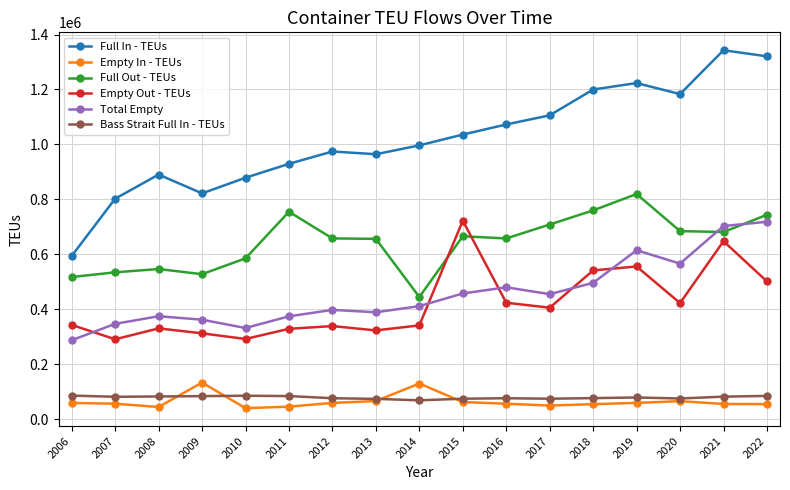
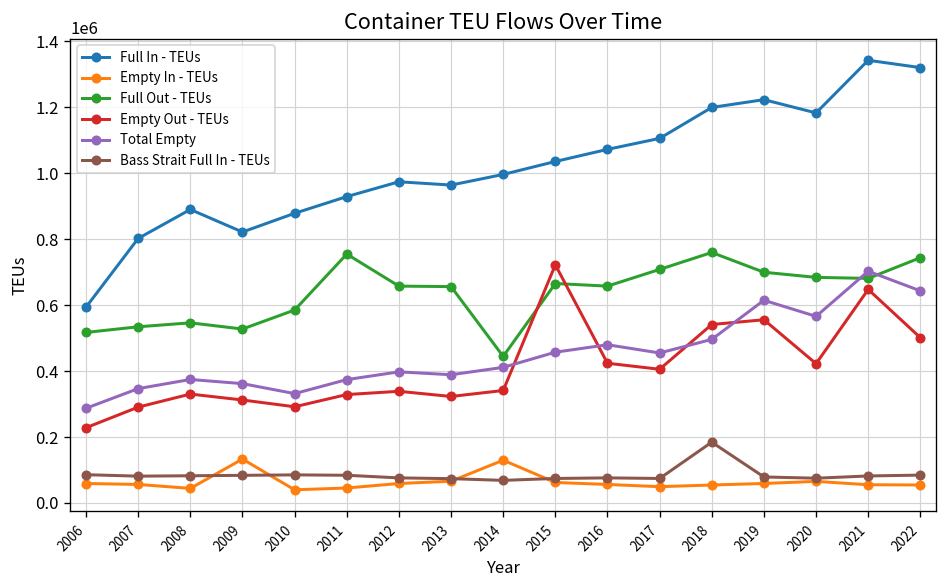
  {
    "Full In - TEUs": {
      "2006": 590000,
      "2007": 800000,
      "2008": 890000,
      "2009": 820000,
      "2010": 880000,
      "2011": 930000,
      "2012": 970000,
      "2013": 960000,
      "2014": 1000000,
      "2015": 1040000,
      "2016": 1070000,
      "2017": 1110000,
      "2018": 1200000,
      "2019": 1220000,
      "2020": 1180000,
      "2021": 1340000,
      "2022": 1320000
    },
    "Empty In - TEUs": {
      "2006": 60000,
      "2007": 60000,
      "2008": 40000,
      "2009": 130000,
      "2010": 40000,
      "2011": 50000,
      "2012": 60000,
      "2014": 130000,
      "2015": 60000,
      "2016": 60000,
      "2017": 50000,
      "2018": 50000,
      "2019": 60000,
      "2020": 70000,
      "2021": 60000,
      "2022": 50000
    },
    "Full Out - TEUs": {
      "2006": 520000,
      "2007": 530000,
      "2008": 550000,
      "2009": 530000,
      "2010": 590000,
      "2011": 750000,
      "2012": 660000,
      "2013": 660000,
      "2014": 440000,
      "2015": 670000,
      "2016": 660000,
      "2017": 710000,
      "2018": 760000,
-     "2019": 820000,
+     "2019": 700000,
      "2020": 680000,
      "2021": 680000,
      "2022": 740000
    },
    "Empty Out - TEUs": {
-     "2006": 340000,
+     "2006": 230000,
      "2007": 290000,
      "2008": 330000,
      "2009": 310000,
      "2010": 290000,
      "2011": 330000,
      "2012": 340000,
      "2013": 320000,
      "2014": 340000,
      "2015": 720000,
      "2016": 420000,
      "2017": 410000,
      "2018": 540000,
      "2019": 560000,
      "2020": 420000,
      "2021": 650000,
      "2022": 500000
    },
    "Total Empty": {
      "2006": 290000,
      "2007": 350000,
      "2008": 370000,
      "2009": 360000,
      "2010": 330000,
      "2011": 370000,
      "2012": 400000,
      "2013": 390000,
      "2014": 410000,
      "2015": 460000,
      "2016": 480000,
      "2017": 450000,
      "2018": 500000,
      "2019": 610000,
      "2020": 570000,
      "2021": 700000,
-     "2022": 720000
+     "2022": 640000
    },
    "Bass Strait Full In - TEUs": {
      "2006": 90000,
      "2007": 80000,
      "2008": 80000,
      "2009": 80000,
      "2010": 90000,
      "2011": 80000,
      "2012": 80000,
      "2014": 70000,
      "2015": 70000,
      "2016": 80000,
      "2017": 70000,
-     "2018": 80000,
+     "2018": 180000,
      "2019": 80000,
      "2020": 80000,
      "2021": 80000,
      "2022": 80000
    }
  }
